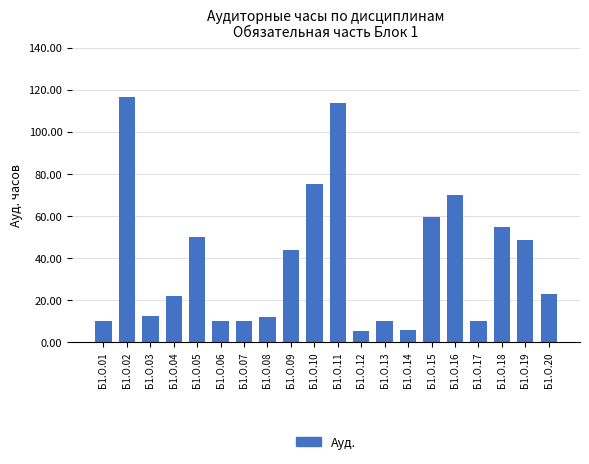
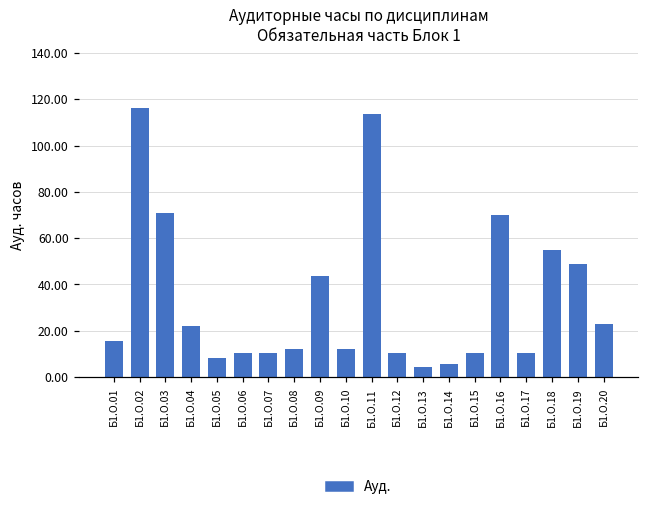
  {
-   "Б1.О.01": 10,
+   "Б1.О.01": 16,
    "Б1.О.02": 116,
-   "Б1.О.03": 12,
+   "Б1.О.03": 71,
    "Б1.О.04": 22,
-   "Б1.О.05": 50,
+   "Б1.О.05": 8,
    "Б1.О.06": 10,
    "Б1.О.07": 10,
    "Б1.О.08": 12,
    "Б1.О.09": 44,
-   "Б1.О.10": 75,
+   "Б1.О.10": 12,
    "Б1.О.11": 114,
-   "Б1.О.12": 5,
-   "Б1.О.13": 10,
+   "Б1.О.12": 10,
+   "Б1.О.13": 4,
    "Б1.О.14": 6,
-   "Б1.О.15": 59,
+   "Б1.О.15": 10,
    "Б1.О.16": 70,
    "Б1.О.17": 10,
    "Б1.О.18": 55,
    "Б1.О.19": 49,
    "Б1.О.20": 23
  }
